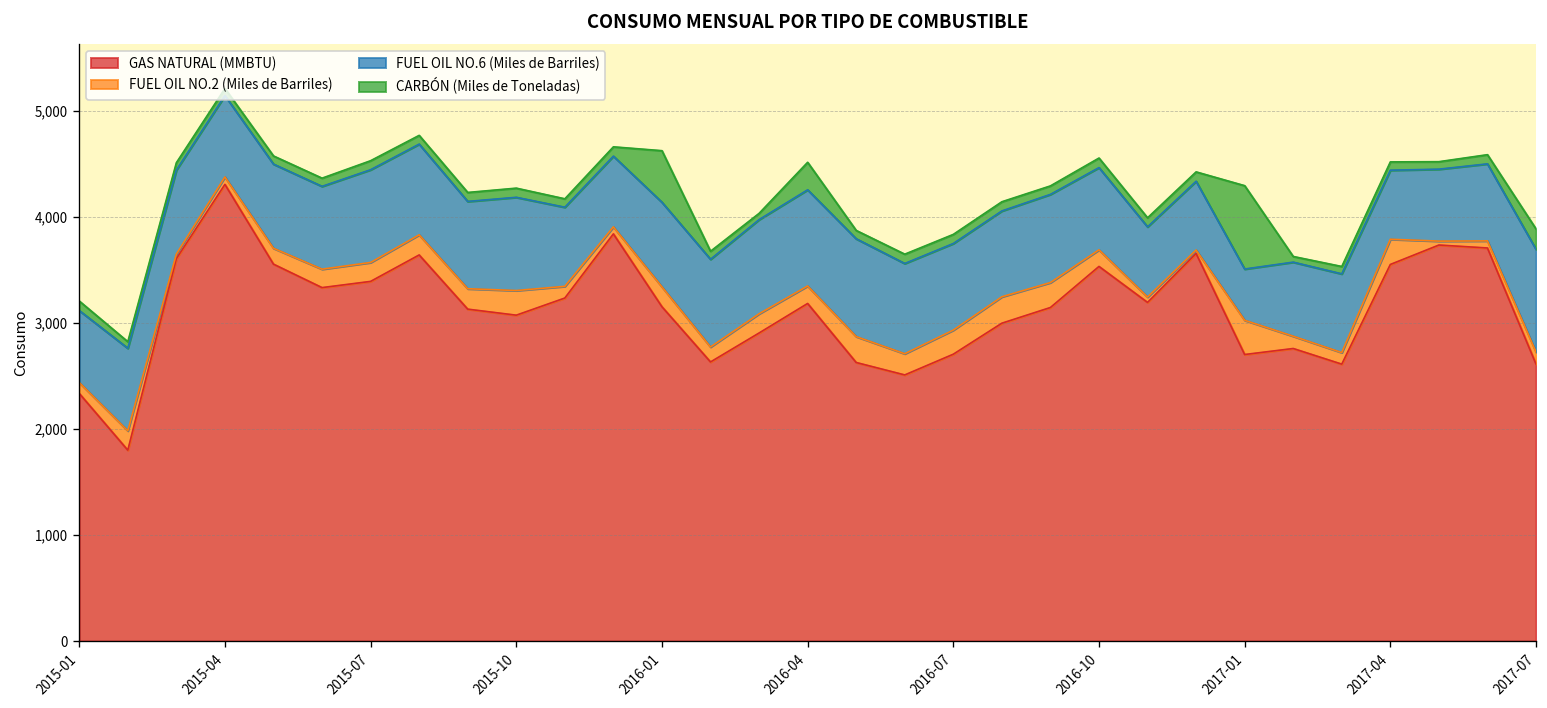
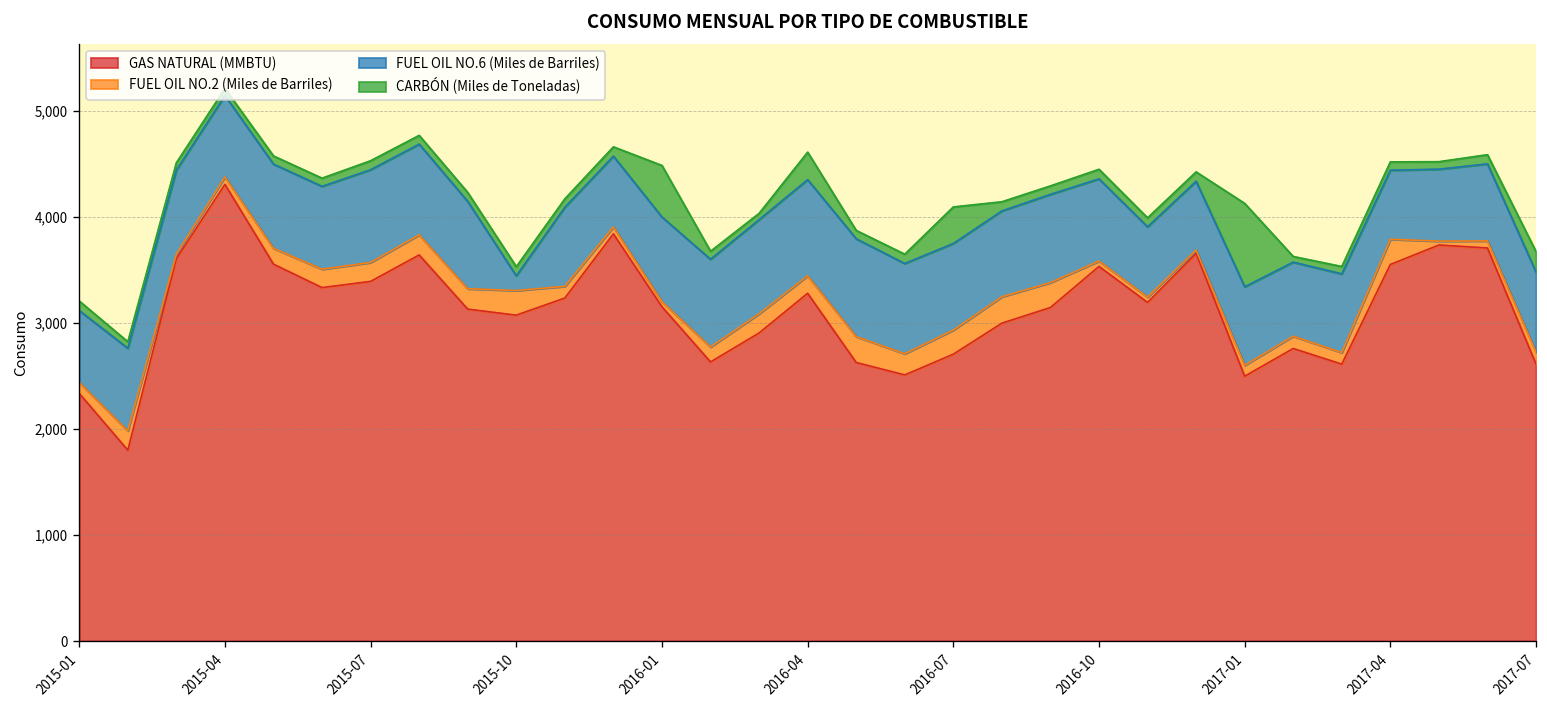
  {
    "GAS NATURAL (MMBTU)": {
      "2015-01": "2,300",
      "2015-04": "4,300",
      "2015-07": "3,400",
      "2015-10": "3,100",
      "2016-01": "3,200",
-     "2016-04": "3,200",
+     "2016-04": "3,300",
      "2016-07": "2,700",
      "2016-10": "3,500",
-     "2017-01": "2,700",
+     "2017-01": "2,500",
      "2017-04": "3,600",
      "2017-07": "2,600"
    },
    "FUEL OIL NO.2 (Miles de Barriles)": {
      "2015-01": "100",
      "2015-04": "100",
      "2015-07": "200",
      "2015-10": "200",
-     "2016-01": "200",
+     "2016-01": "0",
      "2016-04": "200",
      "2016-07": "200",
-     "2016-10": "200",
-     "2017-01": "300",
+     "2016-10": "100",
+     "2017-01": "100",
      "2017-04": "200",
      "2017-07": "100"
    },
    "FUEL OIL NO.6 (Miles de Barriles)": {
      "2015-01": "700",
      "2015-07": "900",
-     "2015-10": "900",
+     "2015-10": "100",
      "2016-01": "800",
      "2016-04": "900",
      "2016-07": "800",
      "2016-10": "800",
-     "2017-01": "500",
+     "2017-01": "700",
      "2017-04": "700",
-     "2017-07": "1,000"
+     "2017-07": "800"
    },
    "CARBÓN (Miles de Toneladas)": {
      "2015-01": "100",
      "2015-07": "100",
      "2015-10": "100",
      "2016-01": "500",
      "2016-04": "300",
-     "2016-07": "100",
+     "2016-07": "300",
      "2016-10": "100",
      "2017-01": "800",
      "2017-04": "100",
      "2017-07": "200"
    }
  }
